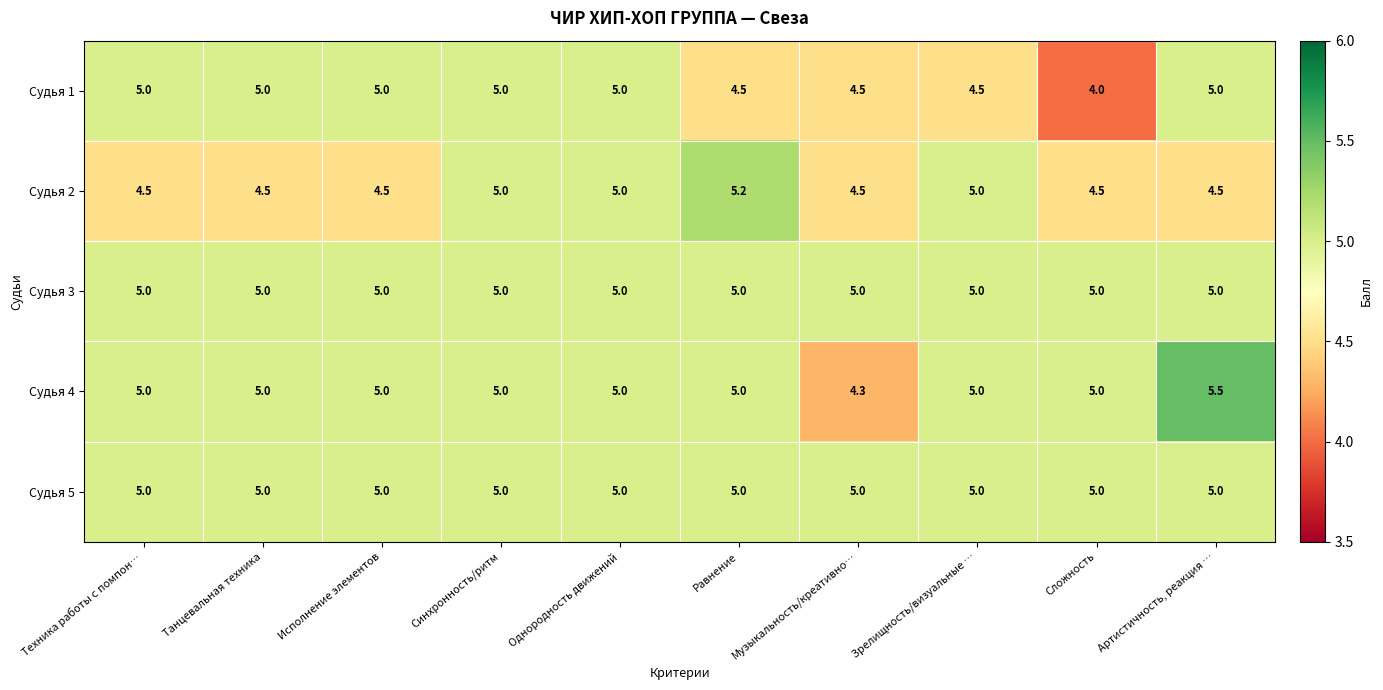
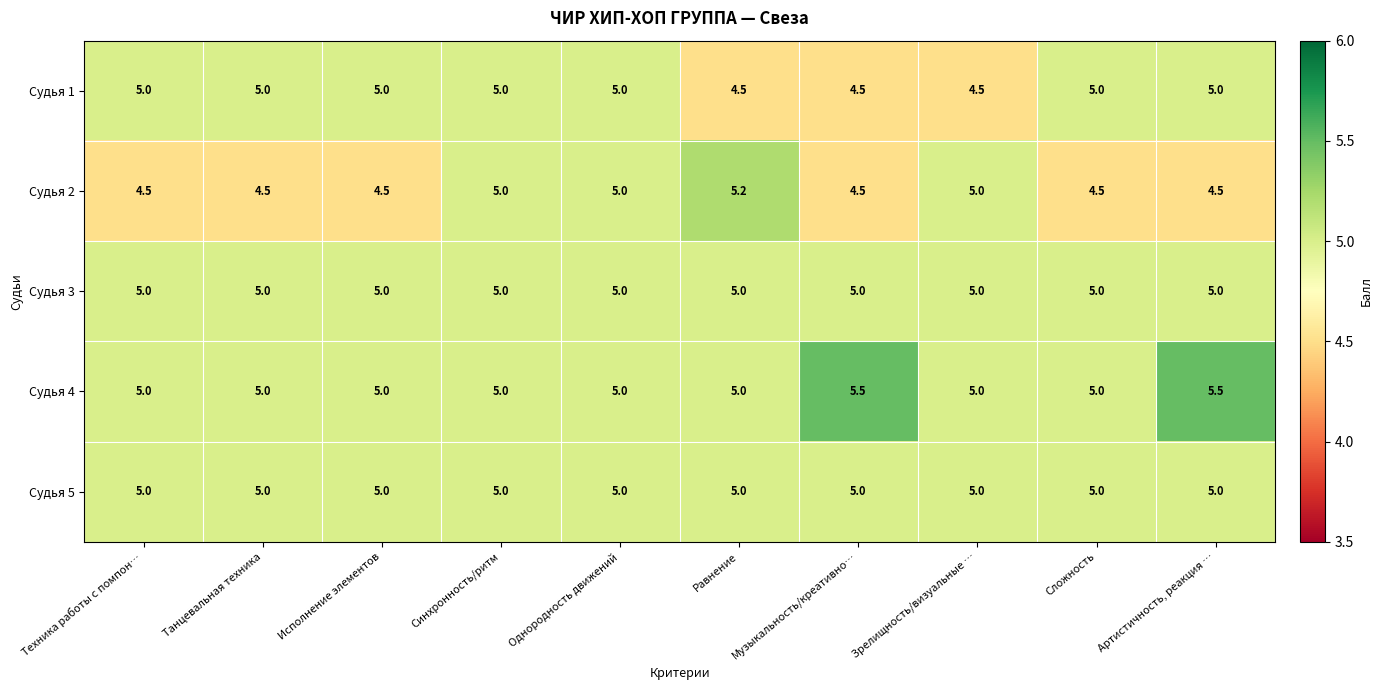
  {
    "Судья 1": {
      "Техника работы с помпон…": 5.0,
      "Танцевальная техника": 5.0,
      "Исполнение элементов": 5.0,
      "Синхронность/ритм": 5.0,
      "Однородность движений": 5.0,
      "Равнение": 4.5,
      "Музыкальность/креативно…": 4.5,
      "Зрелищность/визуальные …": 4.5,
-     "Сложность": 4.0,
+     "Сложность": 5.0,
      "Артистичность, реакция …": 5.0
    },
    "Судья 2": {
      "Техника работы с помпон…": 4.5,
      "Танцевальная техника": 4.5,
      "Исполнение элементов": 4.5,
      "Синхронность/ритм": 5.0,
      "Однородность движений": 5.0,
      "Равнение": 5.2,
      "Музыкальность/креативно…": 4.5,
      "Зрелищность/визуальные …": 5.0,
      "Сложность": 4.5,
      "Артистичность, реакция …": 4.5
    },
    "Судья 3": {
      "Техника работы с помпон…": 5.0,
      "Танцевальная техника": 5.0,
      "Исполнение элементов": 5.0,
      "Синхронность/ритм": 5.0,
      "Однородность движений": 5.0,
      "Равнение": 5.0,
      "Музыкальность/креативно…": 5.0,
      "Зрелищность/визуальные …": 5.0,
      "Сложность": 5.0,
      "Артистичность, реакция …": 5.0
    },
    "Судья 4": {
      "Техника работы с помпон…": 5.0,
      "Танцевальная техника": 5.0,
      "Исполнение элементов": 5.0,
      "Синхронность/ритм": 5.0,
      "Однородность движений": 5.0,
      "Равнение": 5.0,
-     "Музыкальность/креативно…": 4.3,
+     "Музыкальность/креативно…": 5.5,
      "Зрелищность/визуальные …": 5.0,
      "Сложность": 5.0,
      "Артистичность, реакция …": 5.5
    },
    "Судья 5": {
      "Техника работы с помпон…": 5.0,
      "Танцевальная техника": 5.0,
      "Исполнение элементов": 5.0,
      "Синхронность/ритм": 5.0,
      "Однородность движений": 5.0,
      "Равнение": 5.0,
      "Музыкальность/креативно…": 5.0,
      "Зрелищность/визуальные …": 5.0,
      "Сложность": 5.0,
      "Артистичность, реакция …": 5.0
    }
  }
